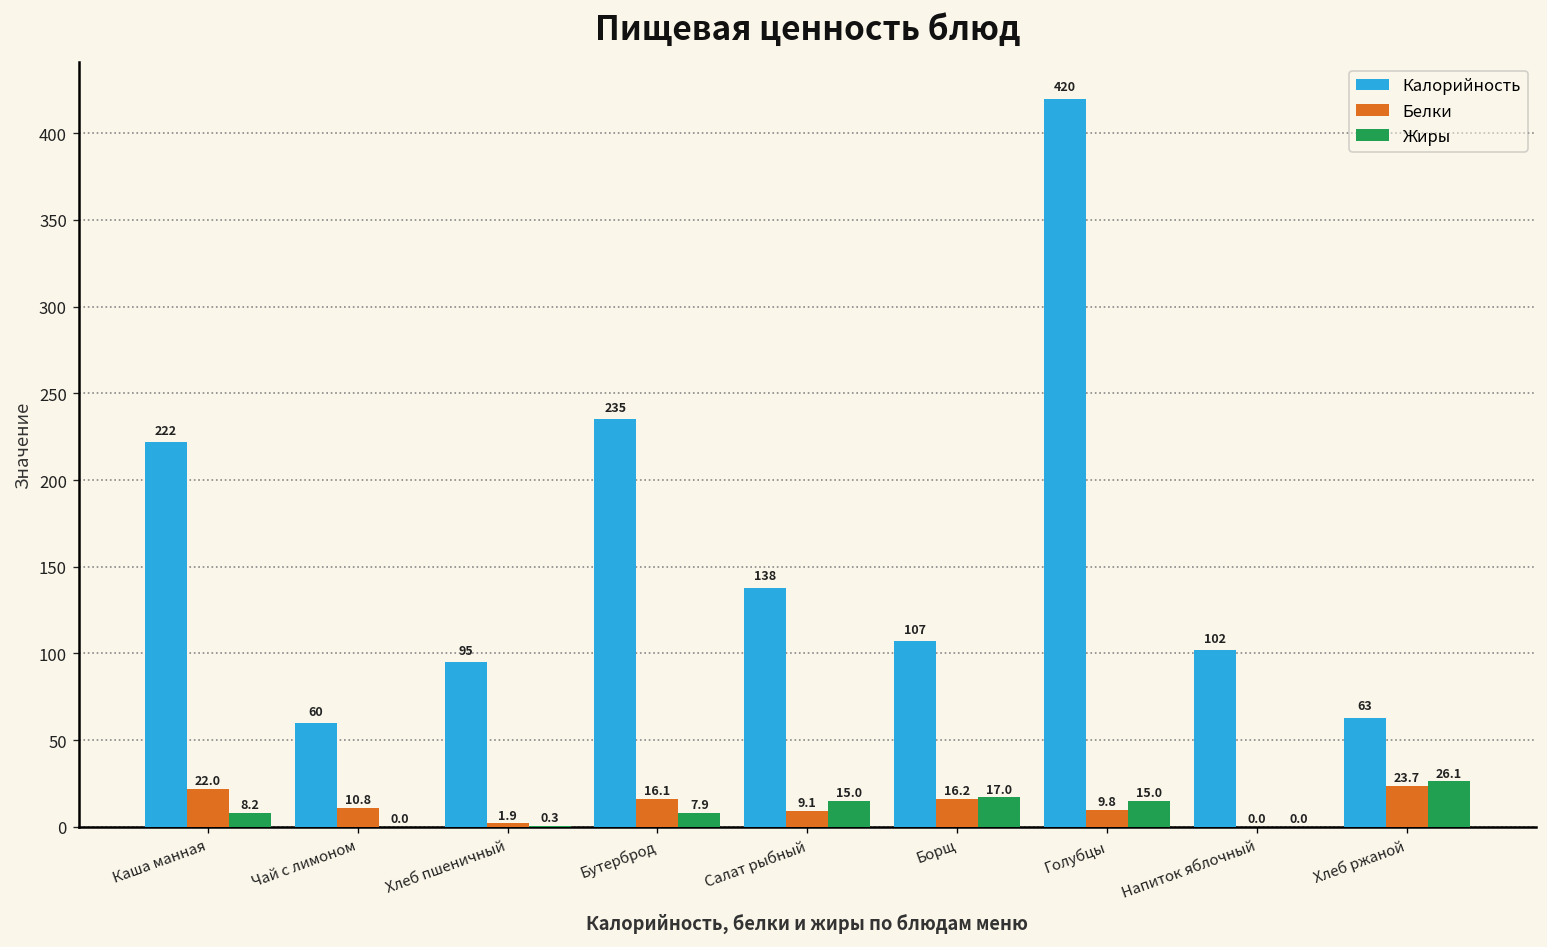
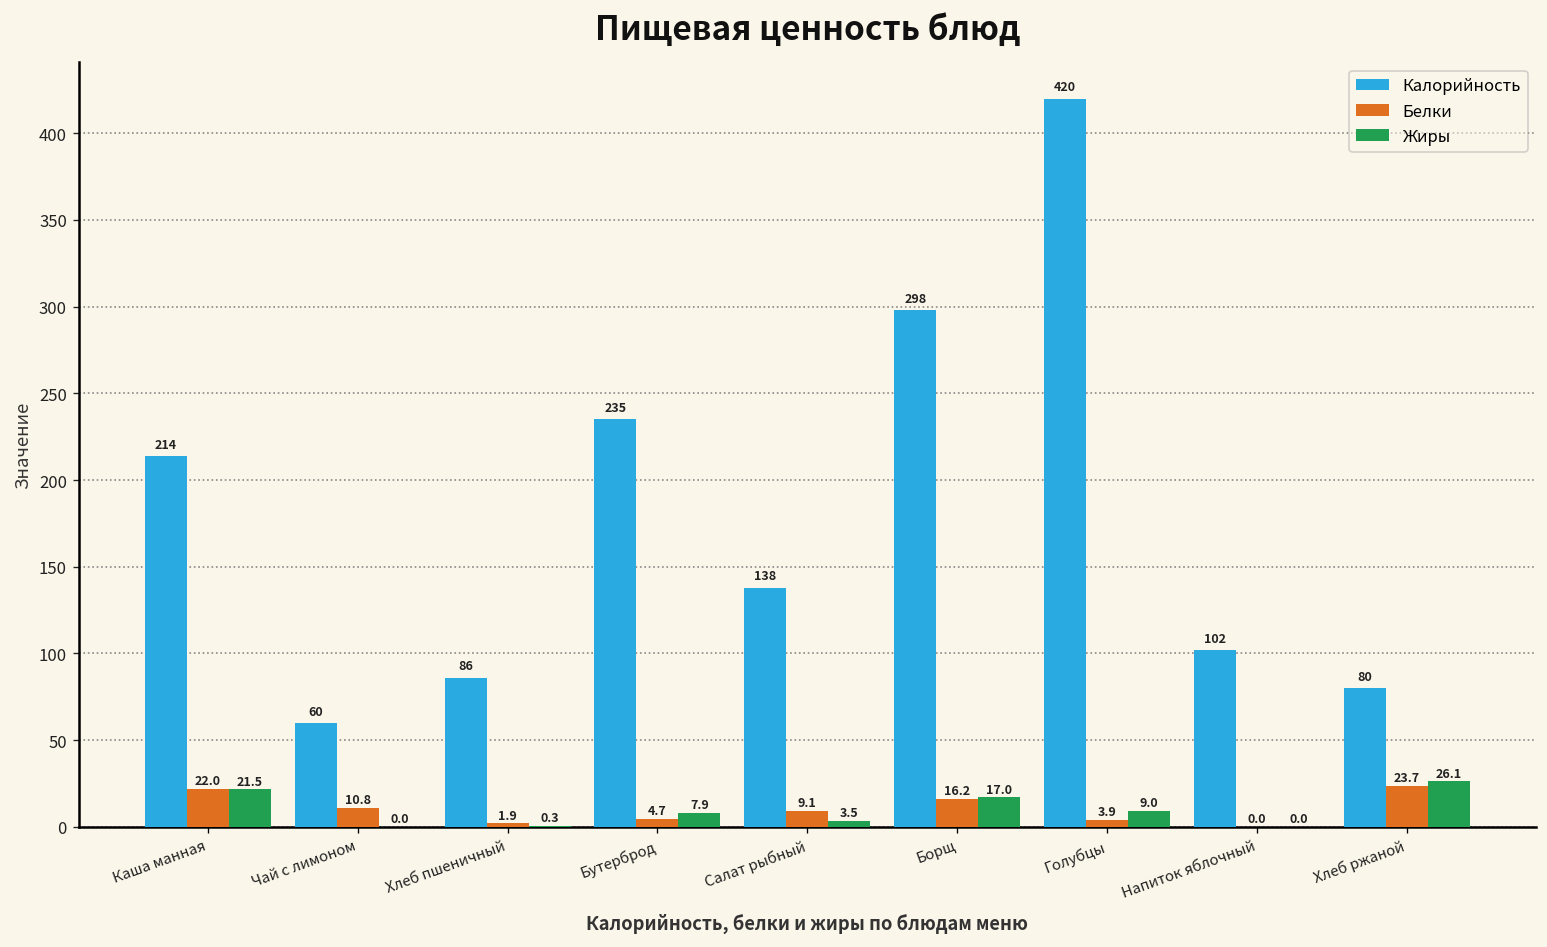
  {
    "Калорийность": {
-     "Каша манная": 222,
+     "Каша манная": 214,
      "Чай с лимоном": 60,
-     "Хлеб пшеничный": 95,
+     "Хлеб пшеничный": 86,
      "Бутерброд": 235,
      "Салат рыбный": 138,
-     "Борщ": 107,
+     "Борщ": 298,
      "Голубцы": 420,
      "Напиток яблочный": 102,
-     "Хлеб ржаной": 63
+     "Хлеб ржаной": 80
    },
    "Белки": {
      "Каша манная": 22.0,
      "Чай с лимоном": 10.8,
      "Хлеб пшеничный": 1.9,
-     "Бутерброд": 16.1,
+     "Бутерброд": 4.7,
      "Салат рыбный": 9.1,
      "Борщ": 16.2,
-     "Голубцы": 9.8,
+     "Голубцы": 3.9,
      "Напиток яблочный": 0.0,
      "Хлеб ржаной": 23.7
    },
    "Жиры": {
-     "Каша манная": 8.2,
+     "Каша манная": 21.5,
      "Чай с лимоном": 0.0,
      "Хлеб пшеничный": 0.3,
      "Бутерброд": 7.9,
-     "Салат рыбный": 15.0,
+     "Салат рыбный": 3.5,
      "Борщ": 17.0,
-     "Голубцы": 15.0,
+     "Голубцы": 9.0,
      "Напиток яблочный": 0.0,
      "Хлеб ржаной": 26.1
    }
  }
